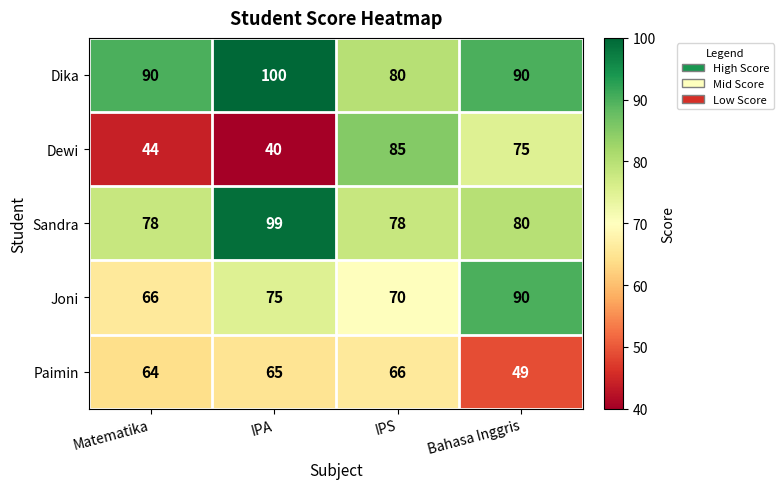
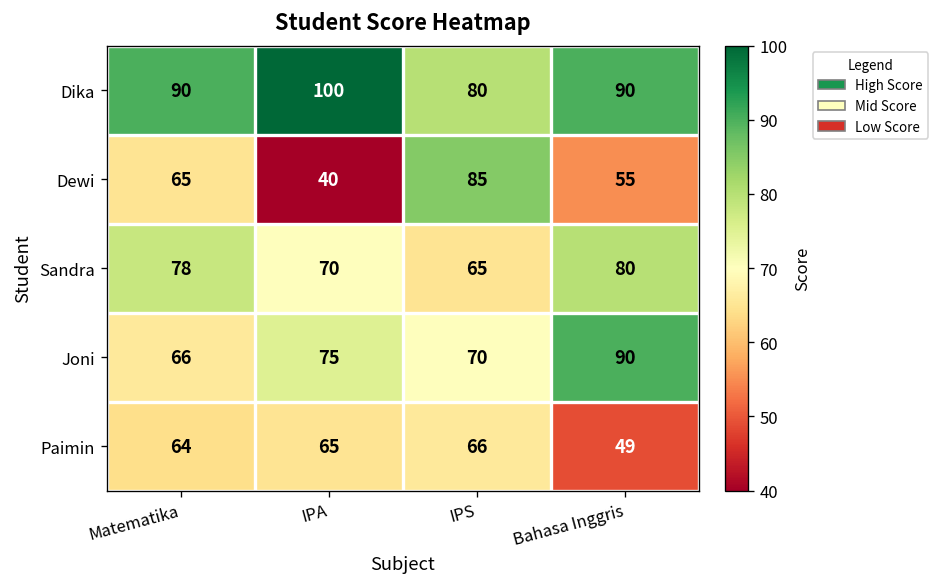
  {
    "Dika": {
      "Matematika": 90,
      "IPA": 100,
      "IPS": 80,
      "Bahasa Inggris": 90
    },
    "Dewi": {
-     "Matematika": 44,
+     "Matematika": 65,
      "IPA": 40,
      "IPS": 85,
-     "Bahasa Inggris": 75
+     "Bahasa Inggris": 55
    },
    "Sandra": {
      "Matematika": 78,
-     "IPA": 99,
-     "IPS": 78,
+     "IPA": 70,
+     "IPS": 65,
      "Bahasa Inggris": 80
    },
    "Joni": {
      "Matematika": 66,
      "IPA": 75,
      "IPS": 70,
      "Bahasa Inggris": 90
    },
    "Paimin": {
      "Matematika": 64,
      "IPA": 65,
      "IPS": 66,
      "Bahasa Inggris": 49
    }
  }
